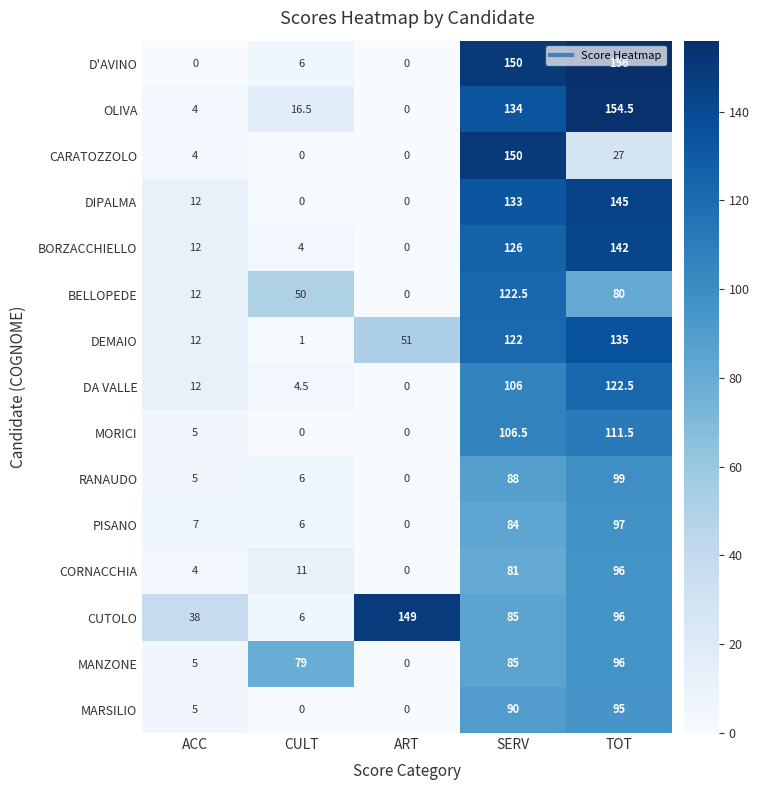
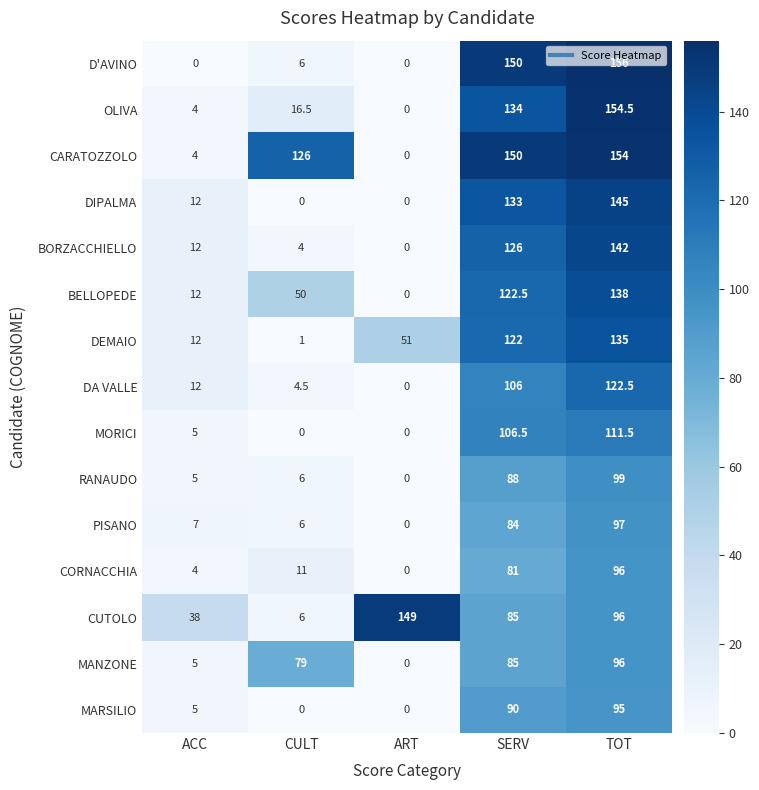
  {
    "D'AVINO": {
      "ACC": 0,
      "CULT": 6,
      "ART": 0,
      "SERV": 150
    },
    "OLIVA": {
      "ACC": 4,
      "CULT": 16.5,
      "ART": 0,
      "SERV": 134,
      "TOT": 154.5
    },
    "CARATOZZOLO": {
      "ACC": 4,
-     "CULT": 0,
+     "CULT": 126,
      "ART": 0,
      "SERV": 150,
-     "TOT": 27
+     "TOT": 154
    },
    "DIPALMA": {
      "ACC": 12,
      "CULT": 0,
      "ART": 0,
      "SERV": 133,
      "TOT": 145
    },
    "BORZACCHIELLO": {
      "ACC": 12,
      "CULT": 4,
      "ART": 0,
      "SERV": 126,
      "TOT": 142
    },
    "BELLOPEDE": {
      "ACC": 12,
      "CULT": 50,
      "ART": 0,
      "SERV": 122.5,
-     "TOT": 80
+     "TOT": 138
    },
    "DEMAIO": {
      "ACC": 12,
      "CULT": 1,
      "ART": 51,
      "SERV": 122,
      "TOT": 135
    },
    "DA VALLE": {
      "ACC": 12,
      "CULT": 4.5,
      "ART": 0,
      "SERV": 106,
      "TOT": 122.5
    },
    "MORICI": {
      "ACC": 5,
      "CULT": 0,
      "ART": 0,
      "SERV": 106.5,
      "TOT": 111.5
    },
    "RANAUDO": {
      "ACC": 5,
      "CULT": 6,
      "ART": 0,
      "SERV": 88,
      "TOT": 99
    },
    "PISANO": {
      "ACC": 7,
      "CULT": 6,
      "ART": 0,
      "SERV": 84,
      "TOT": 97
    },
    "CORNACCHIA": {
      "ACC": 4,
      "CULT": 11,
      "ART": 0,
      "SERV": 81,
      "TOT": 96
    },
    "CUTOLO": {
      "ACC": 38,
      "CULT": 6,
      "ART": 149,
      "SERV": 85,
      "TOT": 96
    },
    "MANZONE": {
      "ACC": 5,
      "CULT": 79,
      "ART": 0,
      "SERV": 85,
      "TOT": 96
    },
    "MARSILIO": {
      "ACC": 5,
      "CULT": 0,
      "ART": 0,
      "SERV": 90,
      "TOT": 95
    }
  }
